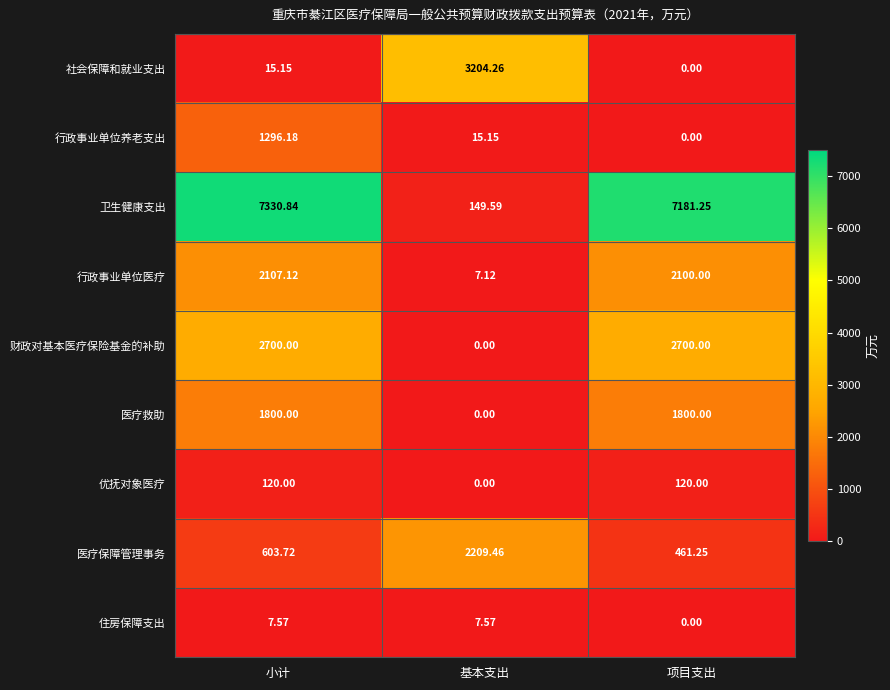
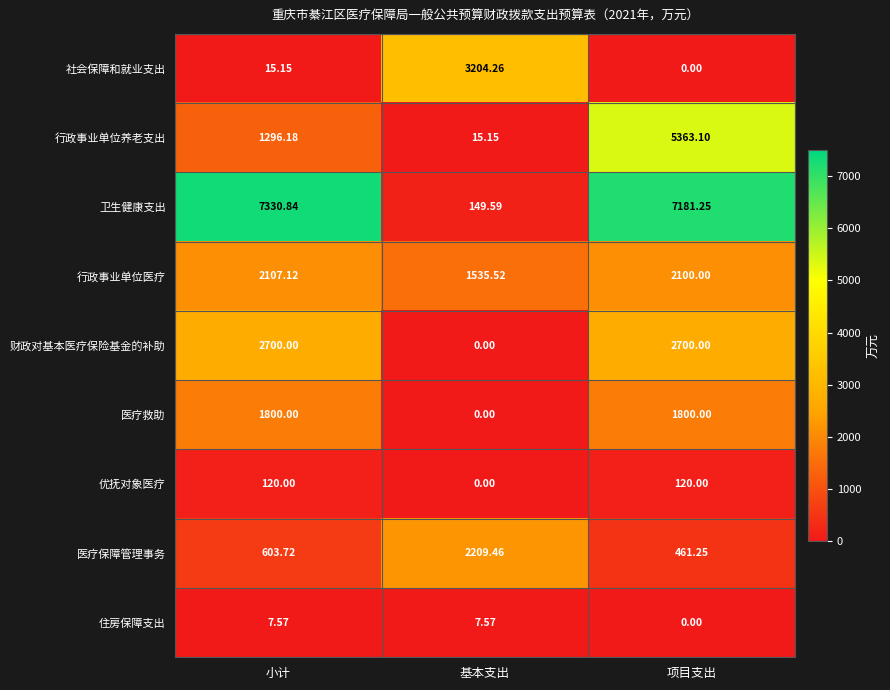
  {
    "社会保障和就业支出": {
      "小计": 15.15,
      "基本支出": 3204.26,
      "项目支出": 0.00
    },
    "行政事业单位养老支出": {
      "小计": 1296.18,
      "基本支出": 15.15,
-     "项目支出": 0.00
+     "项目支出": 5363.10
    },
    "卫生健康支出": {
      "小计": 7330.84,
      "基本支出": 149.59,
      "项目支出": 7181.25
    },
    "行政事业单位医疗": {
      "小计": 2107.12,
-     "基本支出": 7.12,
+     "基本支出": 1535.52,
      "项目支出": 2100.00
    },
    "财政对基本医疗保险基金的补助": {
      "小计": 2700.00,
      "基本支出": 0.00,
      "项目支出": 2700.00
    },
    "医疗救助": {
      "小计": 1800.00,
      "基本支出": 0.00,
      "项目支出": 1800.00
    },
    "优抚对象医疗": {
      "小计": 120.00,
      "基本支出": 0.00,
      "项目支出": 120.00
    },
    "医疗保障管理事务": {
      "小计": 603.72,
      "基本支出": 2209.46,
      "项目支出": 461.25
    },
    "住房保障支出": {
      "小计": 7.57,
      "基本支出": 7.57,
      "项目支出": 0.00
    }
  }
